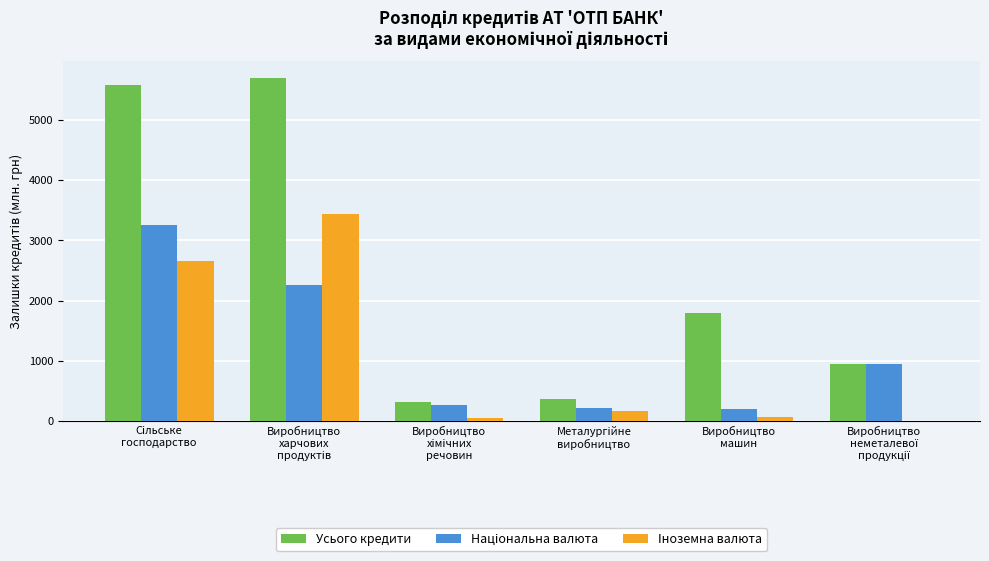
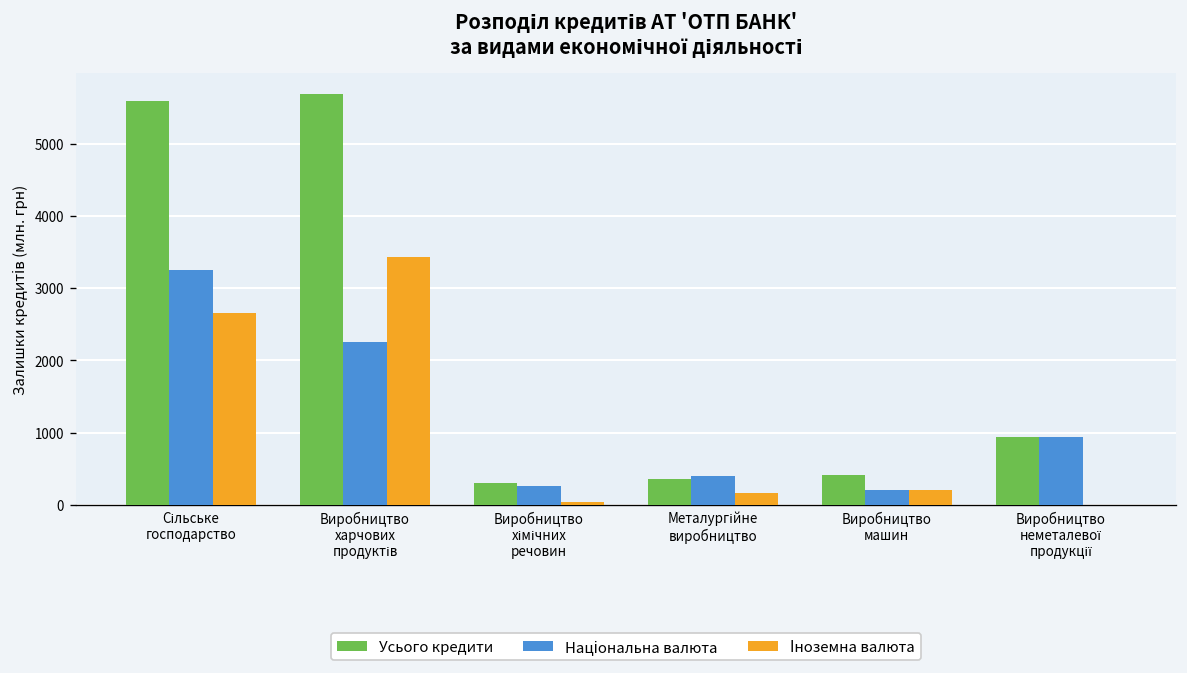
  {
    "Усього кредити": {
      "Сільське господарство": 5600,
      "Виробництво харчових продуктів": 5700,
      "Виробництво хімічних речовин": 300,
      "Металургійне виробництво": 400,
-     "Виробництво машин": 1800,
+     "Виробництво машин": 400,
      "Виробництво неметалевої продукції": 900
    },
    "Національна валюта": {
      "Сільське господарство": 3300,
      "Виробництво харчових продуктів": 2300,
      "Виробництво хімічних речовин": 300,
-     "Металургійне виробництво": 200,
+     "Металургійне виробництво": 400,
      "Виробництво машин": 200,
      "Виробництво неметалевої продукції": 900
    },
    "Іноземна валюта": {
      "Сільське господарство": 2700,
      "Виробництво харчових продуктів": 3400,
      "Виробництво хімічних речовин": 0,
      "Металургійне виробництво": 200,
-     "Виробництво машин": 100,
+     "Виробництво машин": 200,
      "Виробництво неметалевої продукції": 0
    }
  }
